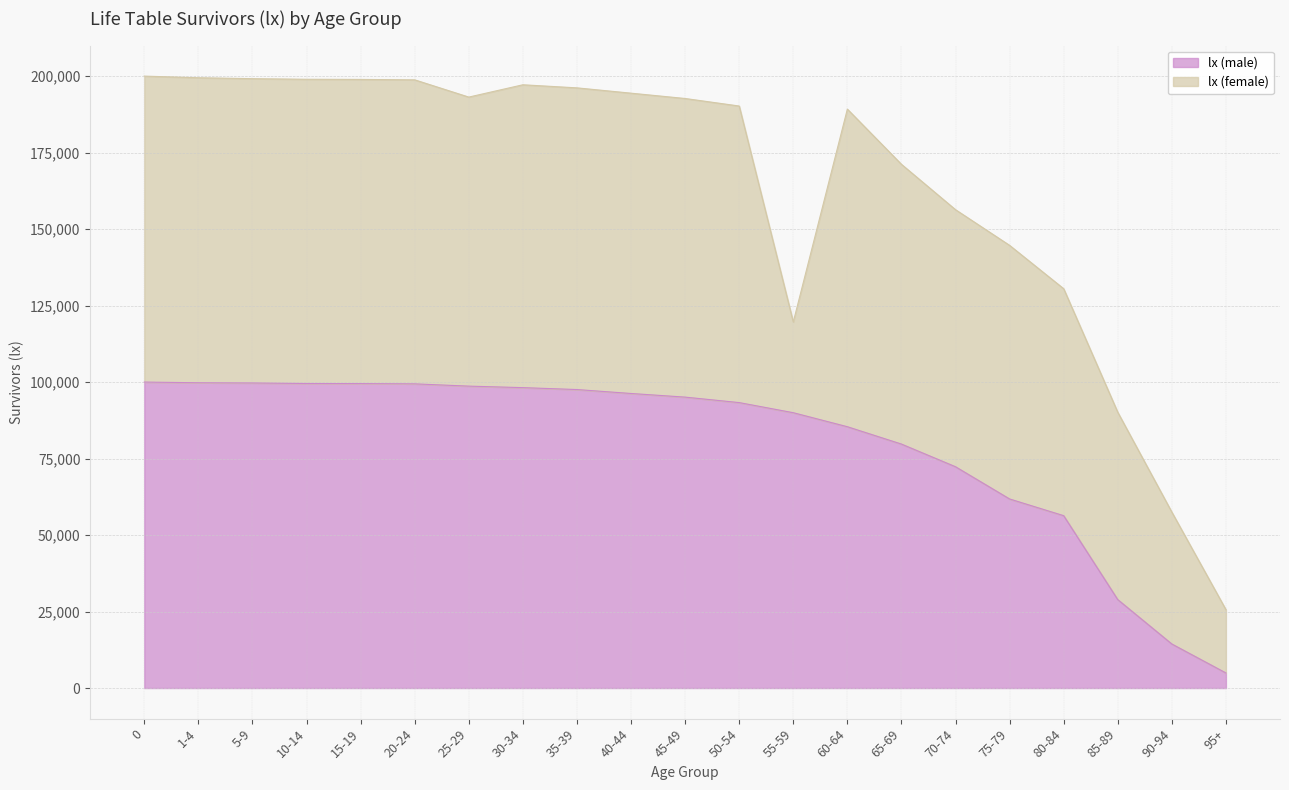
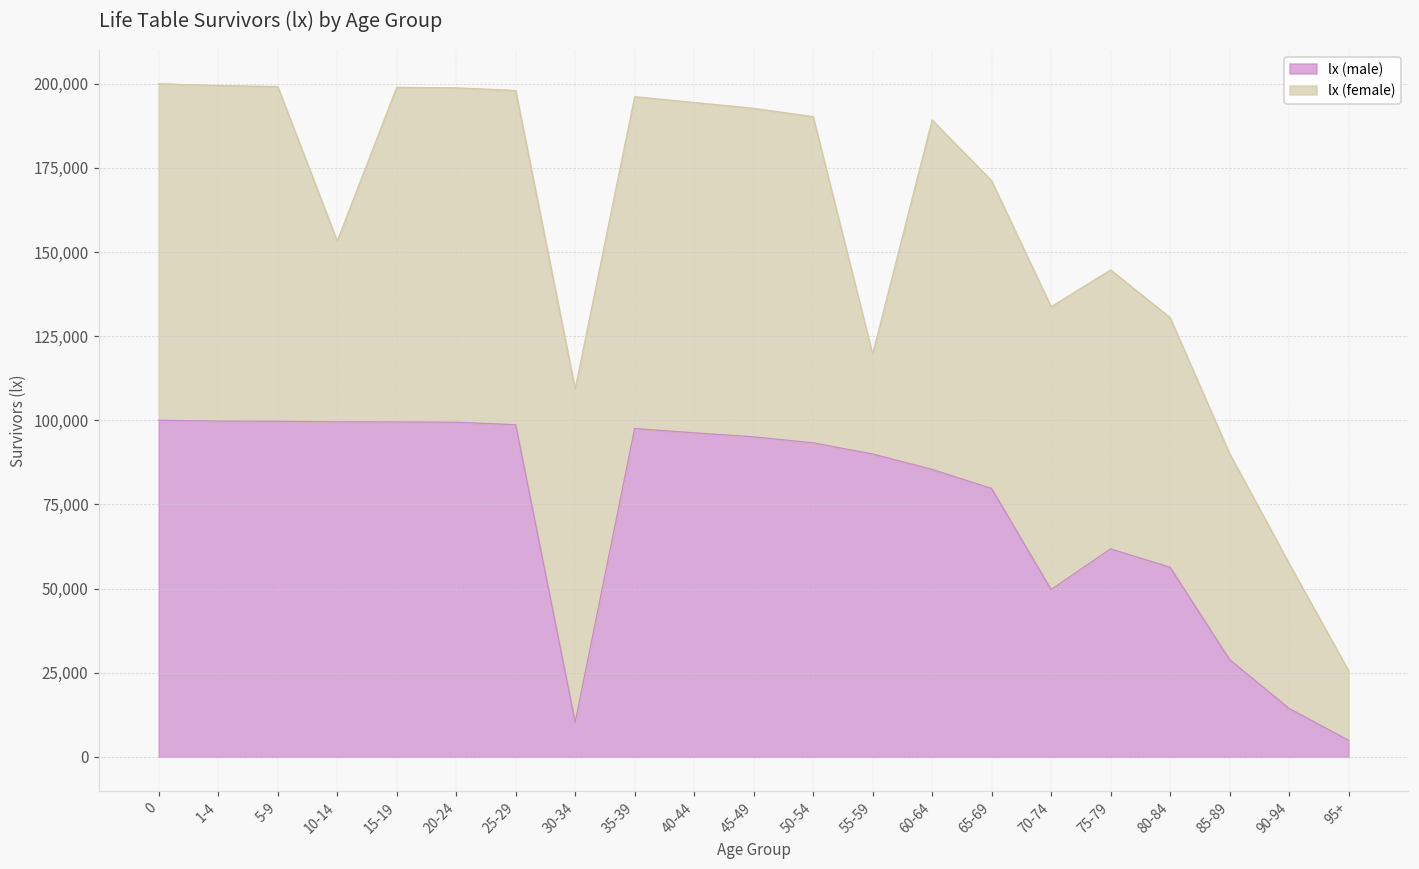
  {
    "lx (male)": {
      "0": "100,000",
      "1-4": "100,000",
      "5-9": "100,000",
      "10-14": "100,000",
      "15-19": "100,000",
      "20-24": "99,000",
      "25-29": "99,000",
-     "30-34": "98,000",
+     "30-34": "10,000",
      "35-39": "98,000",
      "40-44": "96,000",
      "45-49": "95,000",
      "50-54": "93,000",
      "55-59": "90,000",
      "60-64": "85,000",
      "65-69": "80,000",
-     "70-74": "72,000",
+     "70-74": "50,000",
      "75-79": "62,000",
      "80-84": "56,000",
      "85-89": "29,000",
      "90-94": "14,000",
      "95+": "5,000"
    },
    "lx (female)": {
      "0": "100,000",
      "1-4": "100,000",
      "5-9": "99,000",
-     "10-14": "99,000",
+     "10-14": "54,000",
      "15-19": "99,000",
      "20-24": "99,000",
-     "25-29": "94,000",
+     "25-29": "99,000",
      "30-34": "99,000",
      "35-39": "99,000",
      "40-44": "98,000",
      "45-49": "98,000",
      "50-54": "97,000",
      "55-59": "30,000",
      "60-64": "104,000",
      "65-69": "91,000",
      "70-74": "84,000",
      "75-79": "83,000",
      "80-84": "74,000",
      "85-89": "61,000",
      "90-94": "43,000",
      "95+": "21,000"
    }
  }
